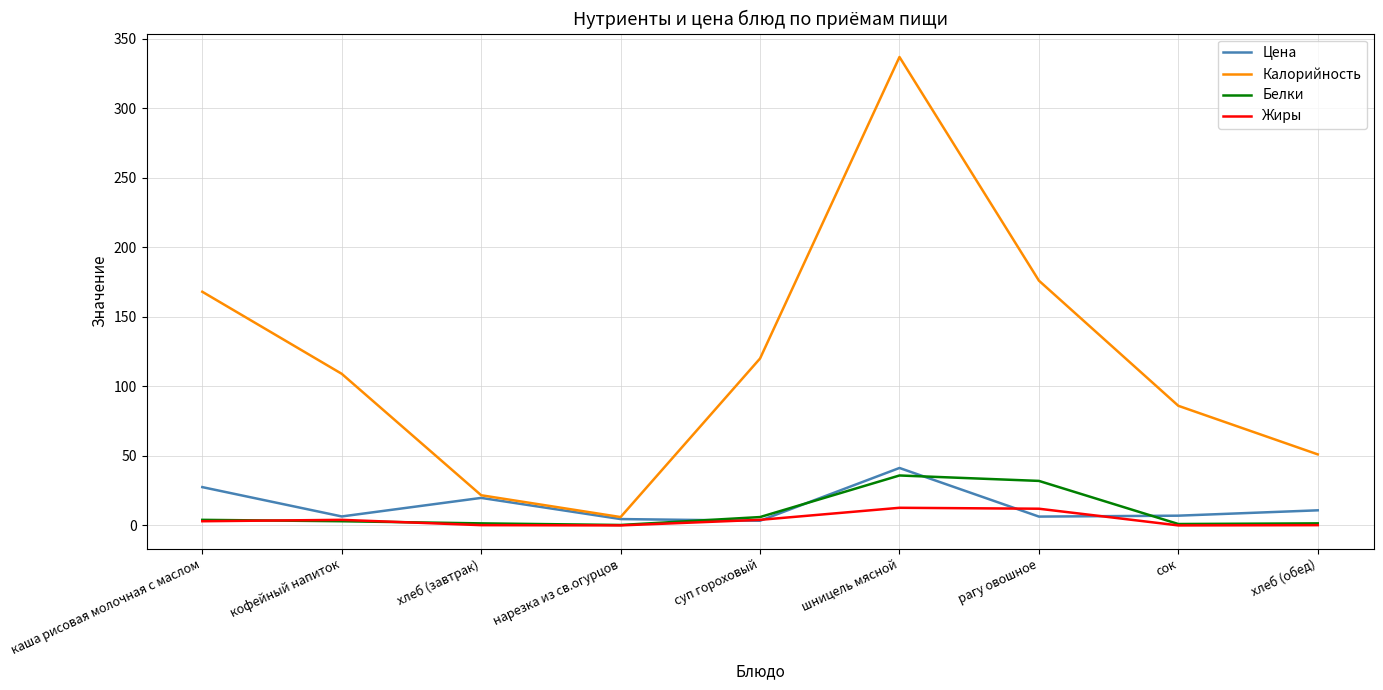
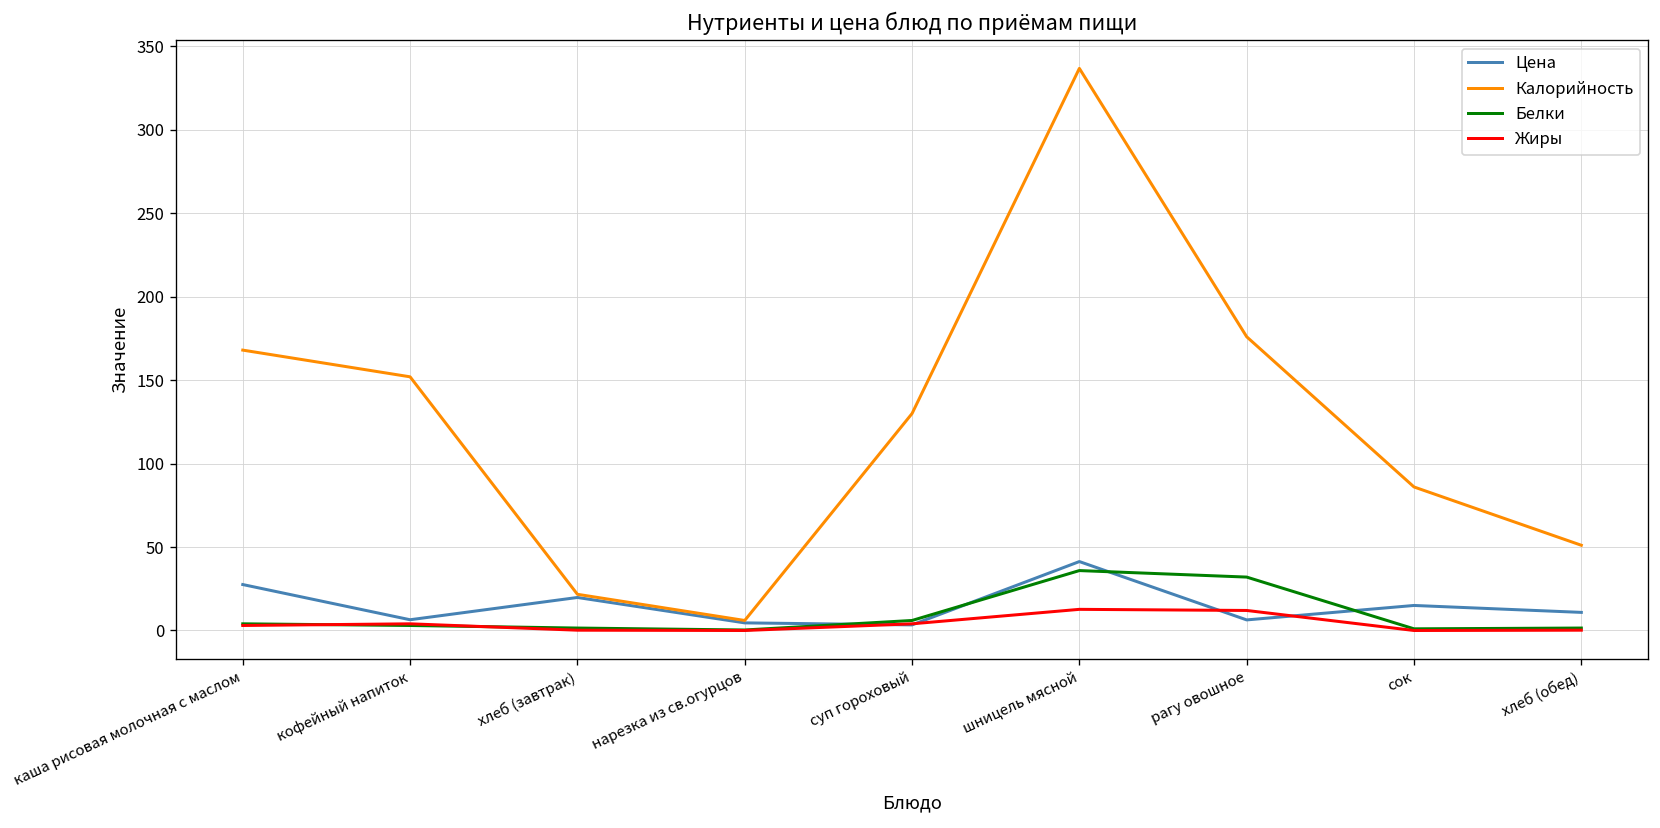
  {
    "Цена": {
      "каша рисовая молочная с маслом": 28,
      "кофейный напиток": 6,
      "хлеб (завтрак)": 20,
      "шницель мясной": 41,
      "рагу овошное": 6,
-     "сок": 7,
+     "сок": 15,
      "хлеб (обед)": 11
    },
    "Калорийность": {
      "каша рисовая молочная с маслом": 168,
-     "кофейный напиток": 109,
+     "кофейный напиток": 152,
      "хлеб (завтрак)": 22,
-     "суп гороховый": 120,
+     "суп гороховый": 130,
      "шницель мясной": 337,
      "рагу овошное": 176,
      "сок": 86,
      "хлеб (обед)": 51
    },
    "Белки": {
      "суп гороховый": 6,
      "шницель мясной": 36,
      "рагу овошное": 32
    },
    "Жиры": {
      "шницель мясной": 13,
      "рагу овошное": 12
    }
  }
